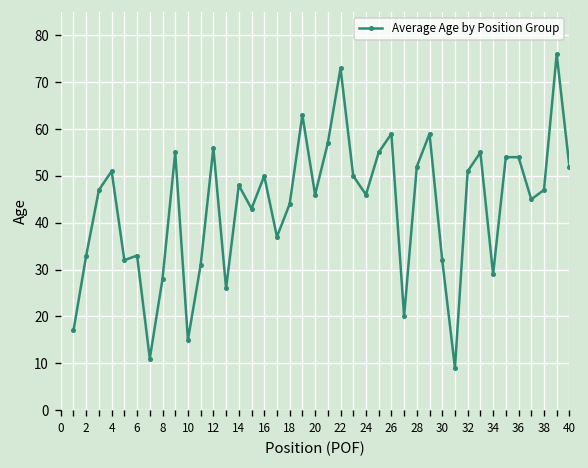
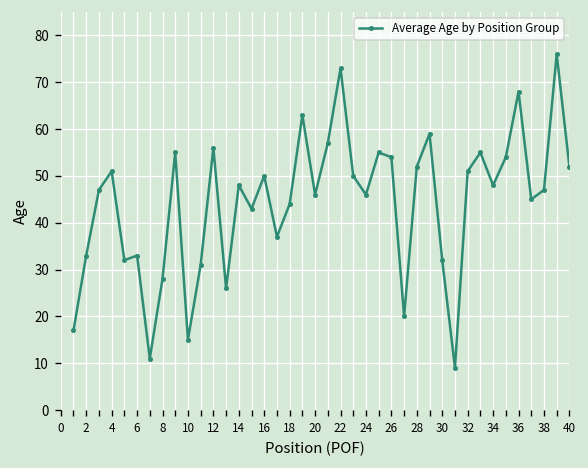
  {
    "2": 33,
    "4": 51,
    "6": 33,
    "8": 28,
    "10": 15,
    "12": 56,
    "14": 48,
    "16": 50,
    "18": 44,
    "20": 46,
    "22": 73,
    "24": 46,
-   "26": 59,
+   "26": 54,
    "28": 52,
    "30": 32,
    "32": 51,
-   "34": 29,
-   "36": 54,
+   "34": 48,
+   "36": 68,
    "38": 47,
    "40": 52
  }
